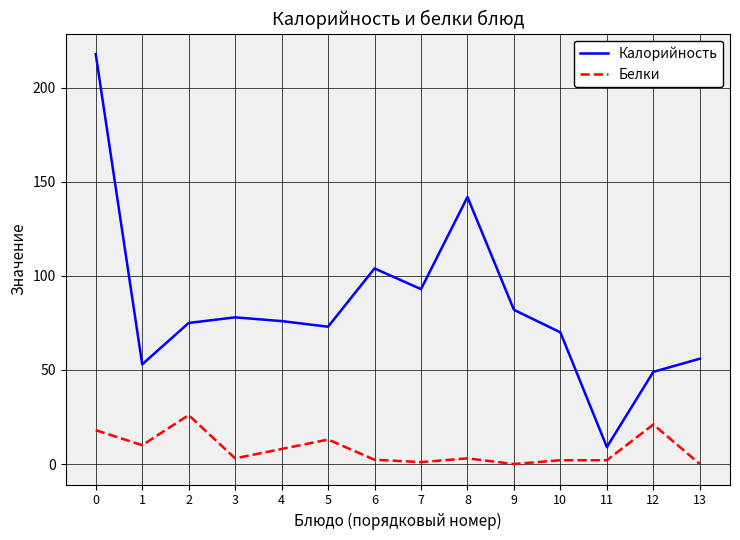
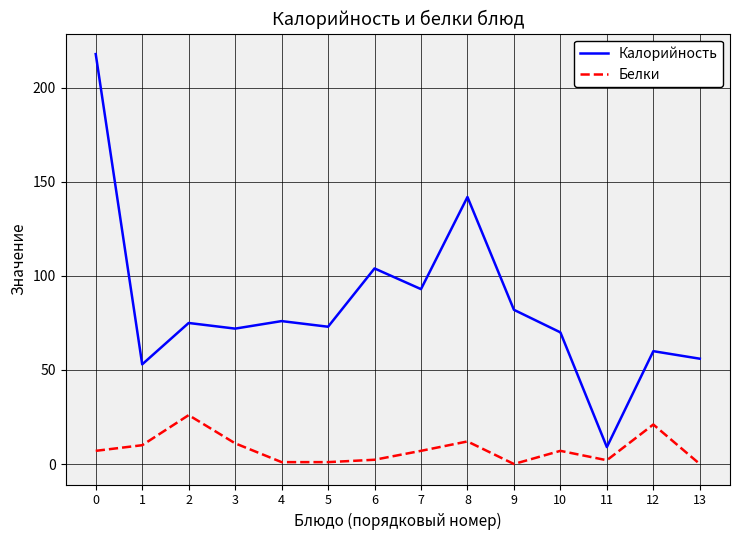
  {
    "Калорийность": {
      "0": 218,
      "1": 53,
      "2": 75,
-     "3": 78,
+     "3": 72,
      "4": 76,
      "5": 73,
      "6": 104,
      "7": 93,
      "8": 142,
      "9": 82,
      "10": 70,
      "11": 9,
-     "12": 49,
+     "12": 60,
      "13": 56
    },
    "Белки": {
-     "0": 18,
+     "0": 7,
      "1": 10,
      "2": 26,
-     "3": 3,
-     "4": 8,
-     "5": 13,
+     "3": 11,
+     "4": 1,
+     "5": 1,
      "6": 2,
-     "7": 1,
-     "8": 3,
+     "7": 7,
+     "8": 12,
      "9": 0,
-     "10": 2,
+     "10": 7,
      "11": 2,
      "12": 21,
      "13": 0
    }
  }
